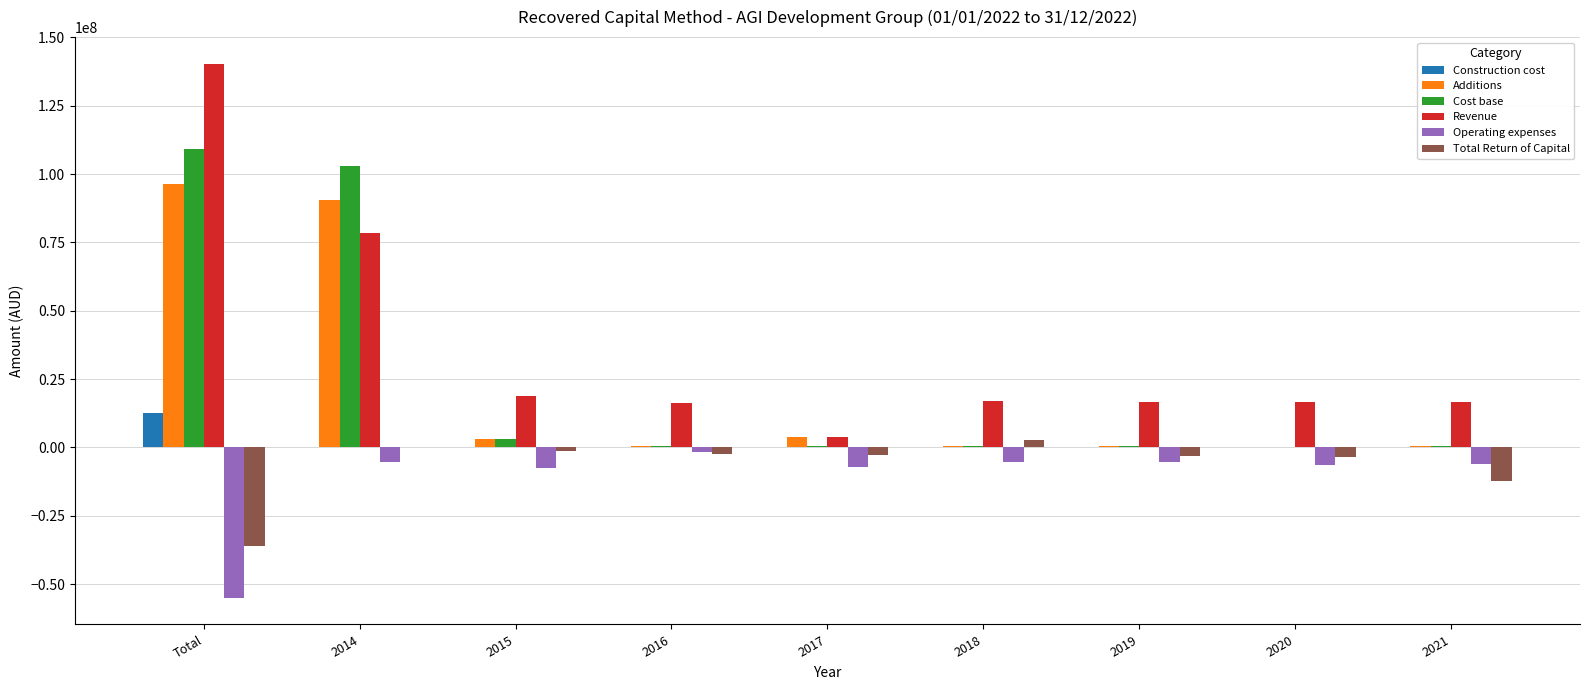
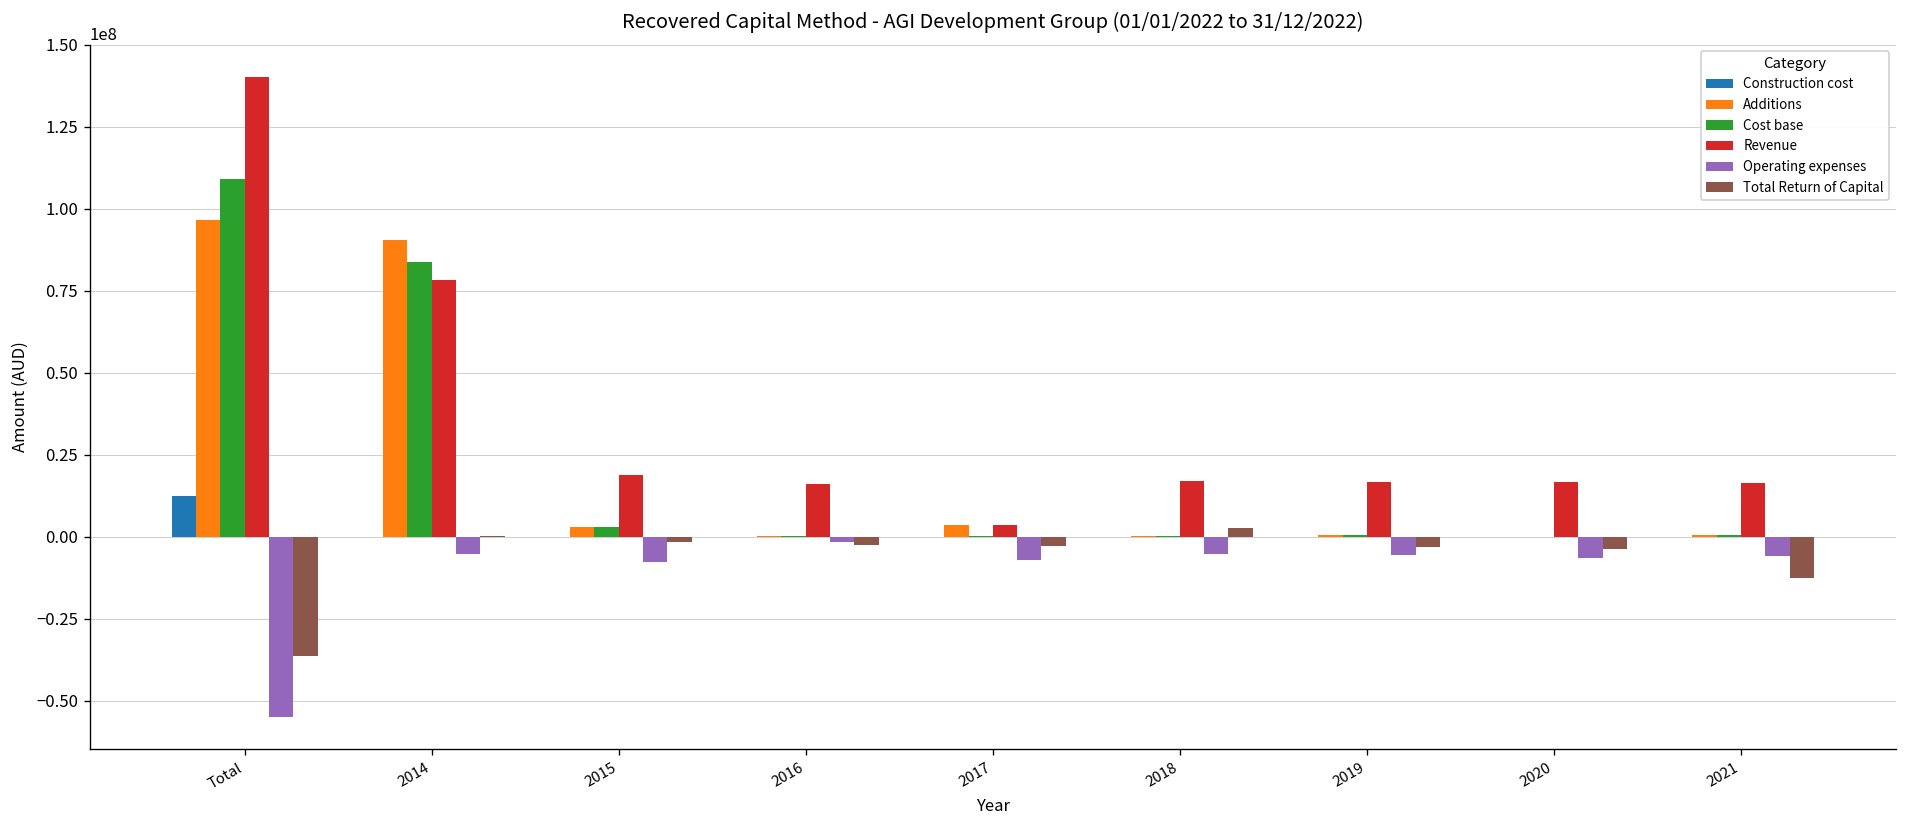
  {
    "Construction cost": {
      "Total": 12000000,
      "2014": 0,
      "2015": 0,
      "2016": 0,
      "2017": 0,
      "2018": 0,
      "2019": 0,
      "2020": 0,
      "2021": 0
    },
    "Additions": {
      "Total": 97000000,
      "2014": 91000000,
      "2015": 3000000,
      "2017": 4000000
    },
    "Cost base": {
      "Total": 109000000,
-     "2014": 103000000,
+     "2014": 84000000,
      "2015": 3000000
    },
    "Revenue": {
      "Total": 140000000,
      "2014": 78000000,
      "2015": 19000000,
      "2016": 16000000,
      "2017": 4000000,
      "2018": 17000000,
      "2019": 17000000,
      "2020": 17000000,
      "2021": 17000000
    },
    "Operating expenses": {
      "Total": -55000000,
      "2014": -5000000,
      "2015": -8000000,
      "2016": -2000000,
      "2017": -7000000,
      "2018": -5000000,
      "2019": -5000000,
      "2020": -6000000,
      "2021": -6000000
    },
    "Total Return of Capital": {
      "Total": -36000000,
      "2015": -1000000,
      "2016": -2000000,
      "2017": -3000000,
      "2018": 3000000,
      "2019": -3000000,
      "2020": -4000000,
      "2021": -12000000
    }
  }
